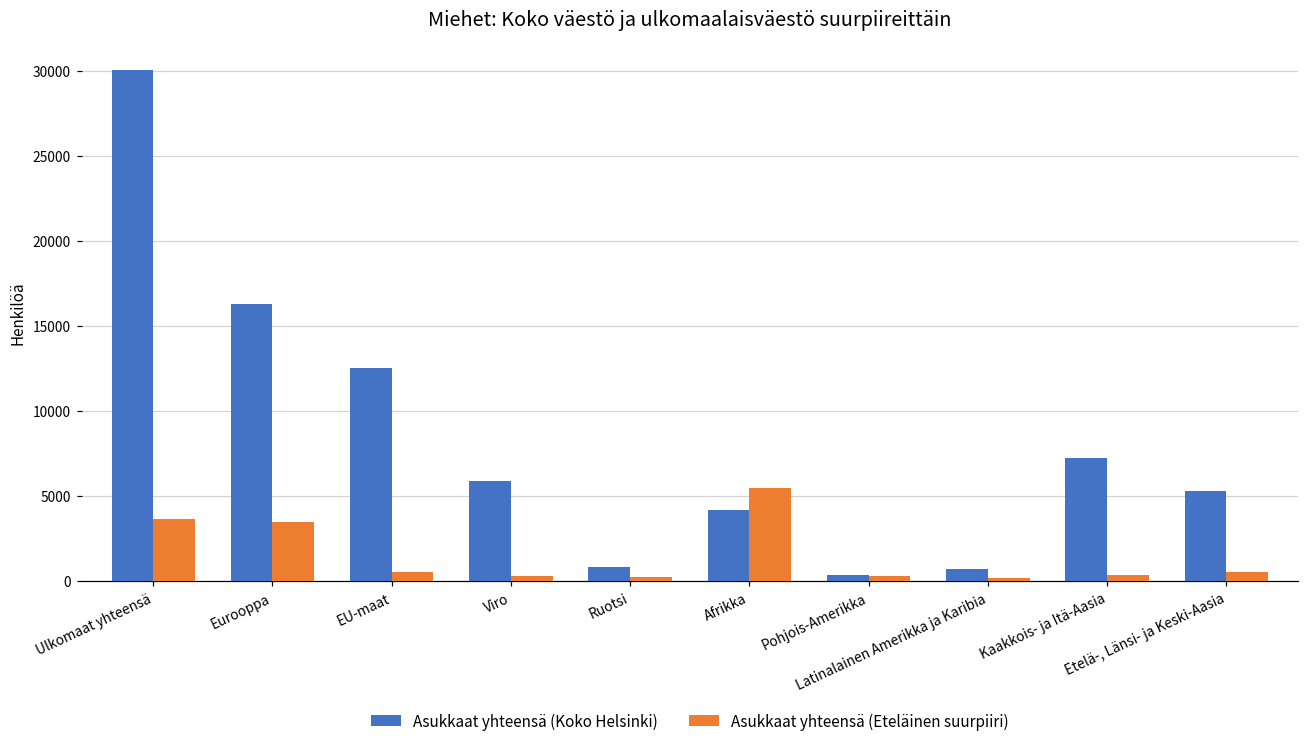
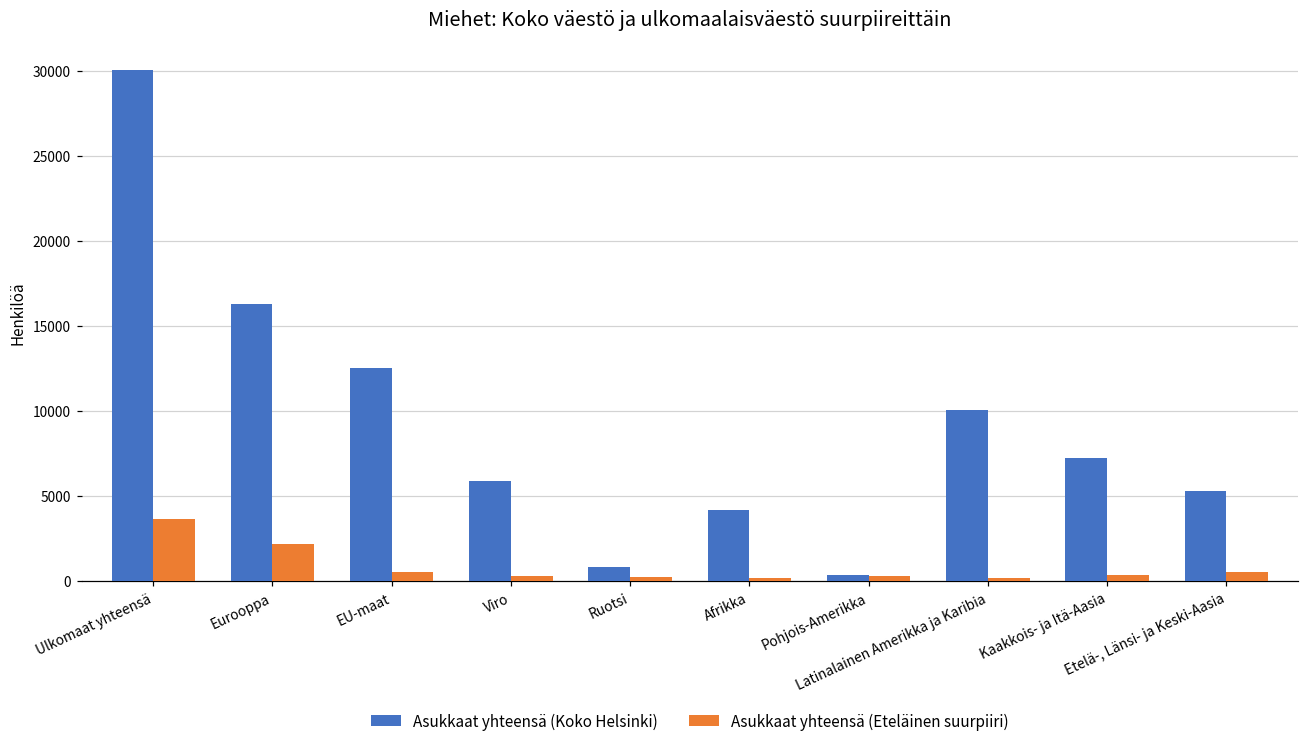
  {
    "Asukkaat yhteensä (Koko Helsinki)": {
      "Ulkomaat yhteensä": 30100,
      "Eurooppa": 16300,
      "EU-maat": 12500,
      "Viro": 5900,
      "Ruotsi": 800,
      "Afrikka": 4200,
      "Pohjois-Amerikka": 300,
-     "Latinalainen Amerikka ja Karibia": 700,
+     "Latinalainen Amerikka ja Karibia": 10000,
      "Kaakkois- ja Itä-Aasia": 7200,
      "Etelä-, Länsi- ja Keski-Aasia": 5300
    },
    "Asukkaat yhteensä (Eteläinen suurpiiri)": {
      "Ulkomaat yhteensä": 3700,
-     "Eurooppa": 3500,
+     "Eurooppa": 2200,
      "EU-maat": 500,
      "Viro": 300,
      "Ruotsi": 200,
-     "Afrikka": 5400,
+     "Afrikka": 200,
      "Pohjois-Amerikka": 300,
      "Kaakkois- ja Itä-Aasia": 300,
      "Etelä-, Länsi- ja Keski-Aasia": 500
    }
  }
